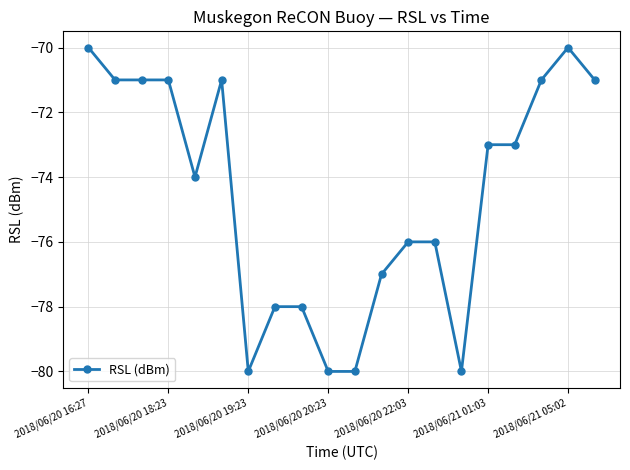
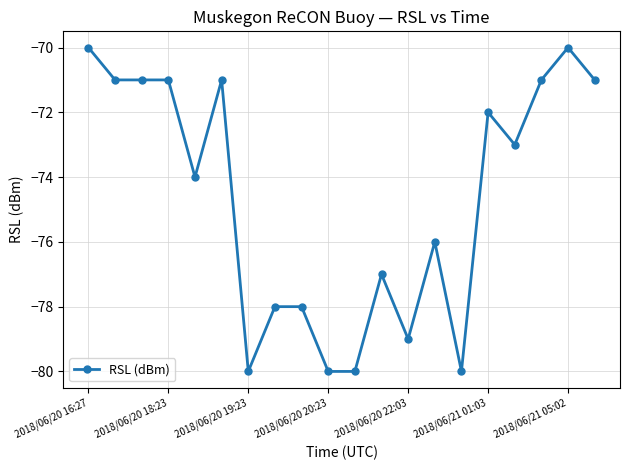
  {
    "2018/06/20 16:27": -70,
    "2018/06/20 18:23": -71,
    "2018/06/20 19:23": -80,
    "2018/06/20 20:23": -80,
-   "2018/06/20 22:03": -76,
-   "2018/06/21 01:03": -73,
+   "2018/06/20 22:03": -79,
+   "2018/06/21 01:03": -72,
    "2018/06/21 05:02": -70
  }
